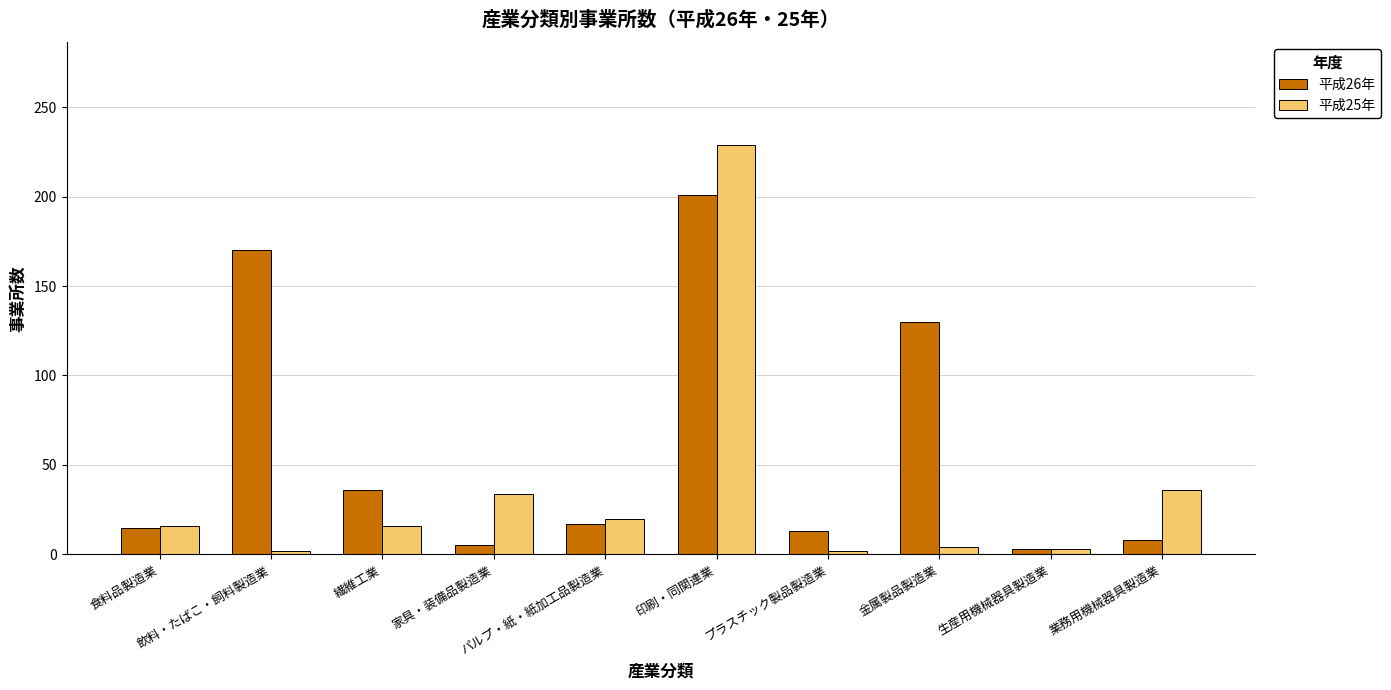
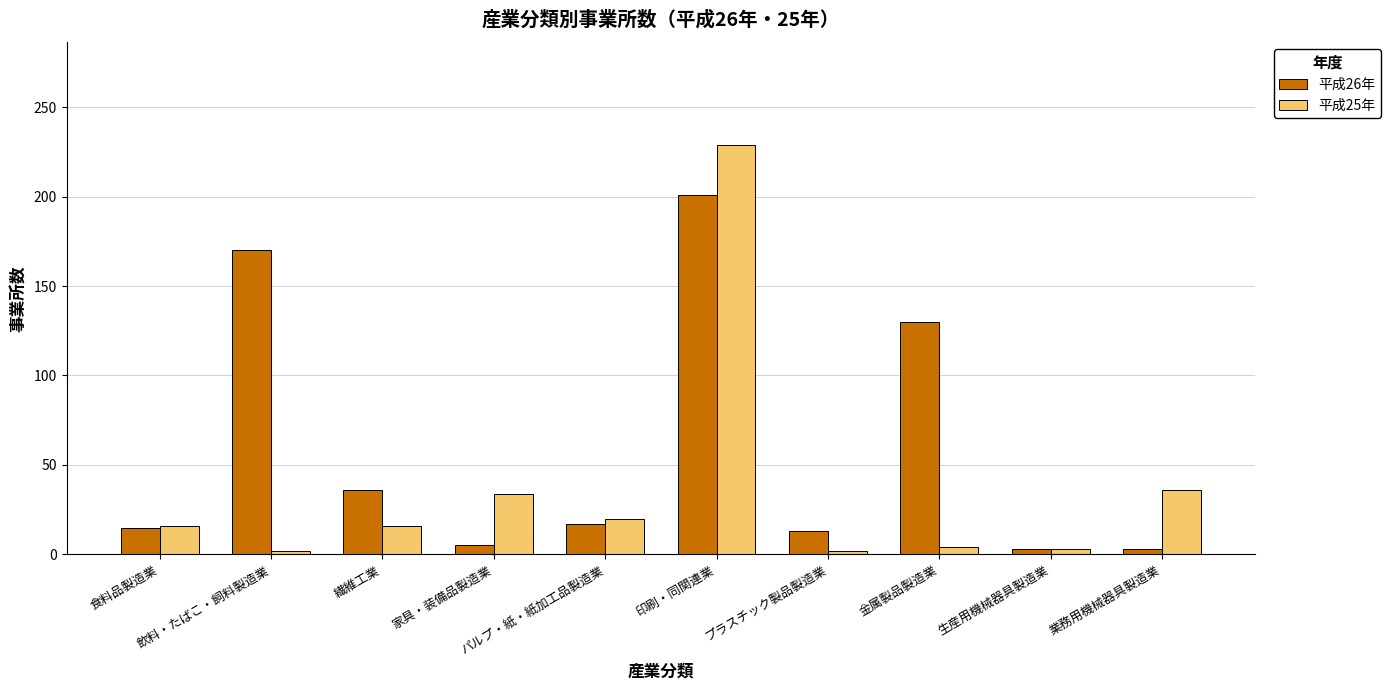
  {
    "平成26年": {
      "食料品製造業": 15,
      "飲料・たばこ・飼料製造業": 170,
      "繊維工業": 36,
      "家具・装備品製造業": 5,
      "パルプ・紙・紙加工品製造業": 17,
      "印刷・同関連業": 201,
      "プラスチック製品製造業": 13,
      "金属製品製造業": 130,
      "生産用機械器具製造業": 3,
-     "業務用機械器具製造業": 8
+     "業務用機械器具製造業": 3
    },
    "平成25年": {
      "食料品製造業": 16,
      "飲料・たばこ・飼料製造業": 2,
      "繊維工業": 16,
      "家具・装備品製造業": 34,
      "パルプ・紙・紙加工品製造業": 20,
      "印刷・同関連業": 229,
      "プラスチック製品製造業": 2,
      "金属製品製造業": 4,
      "生産用機械器具製造業": 3,
      "業務用機械器具製造業": 36
    }
  }
